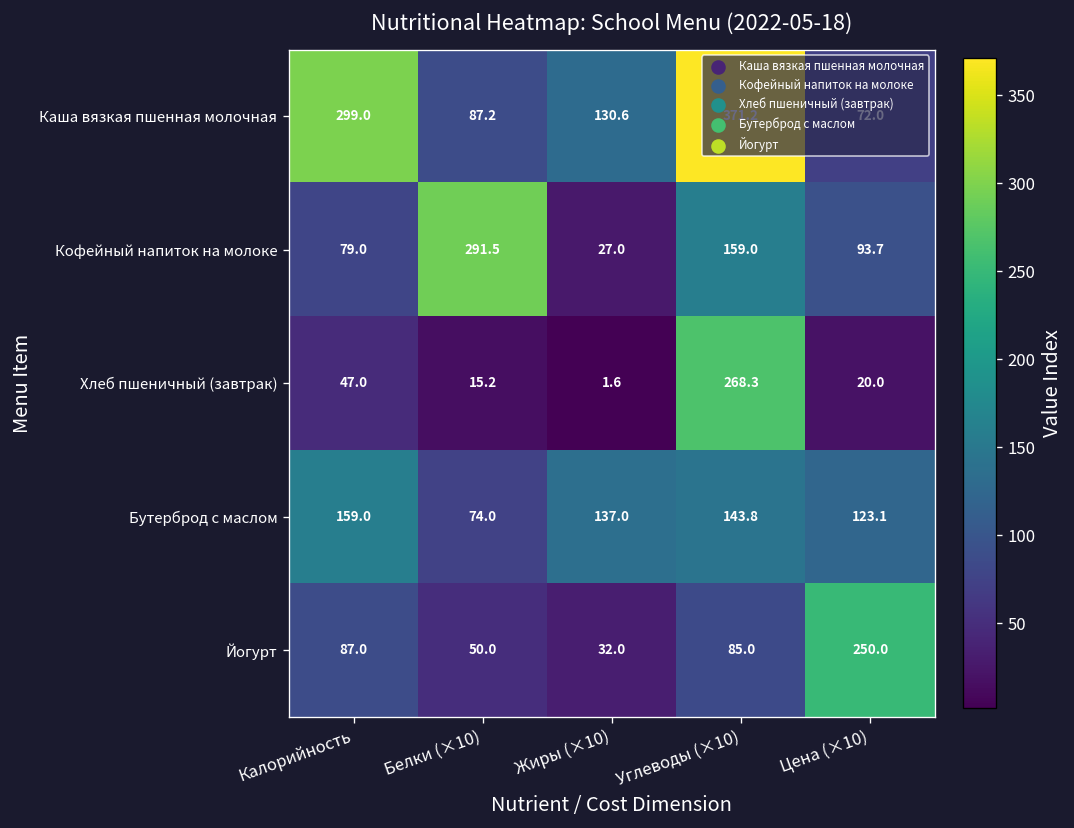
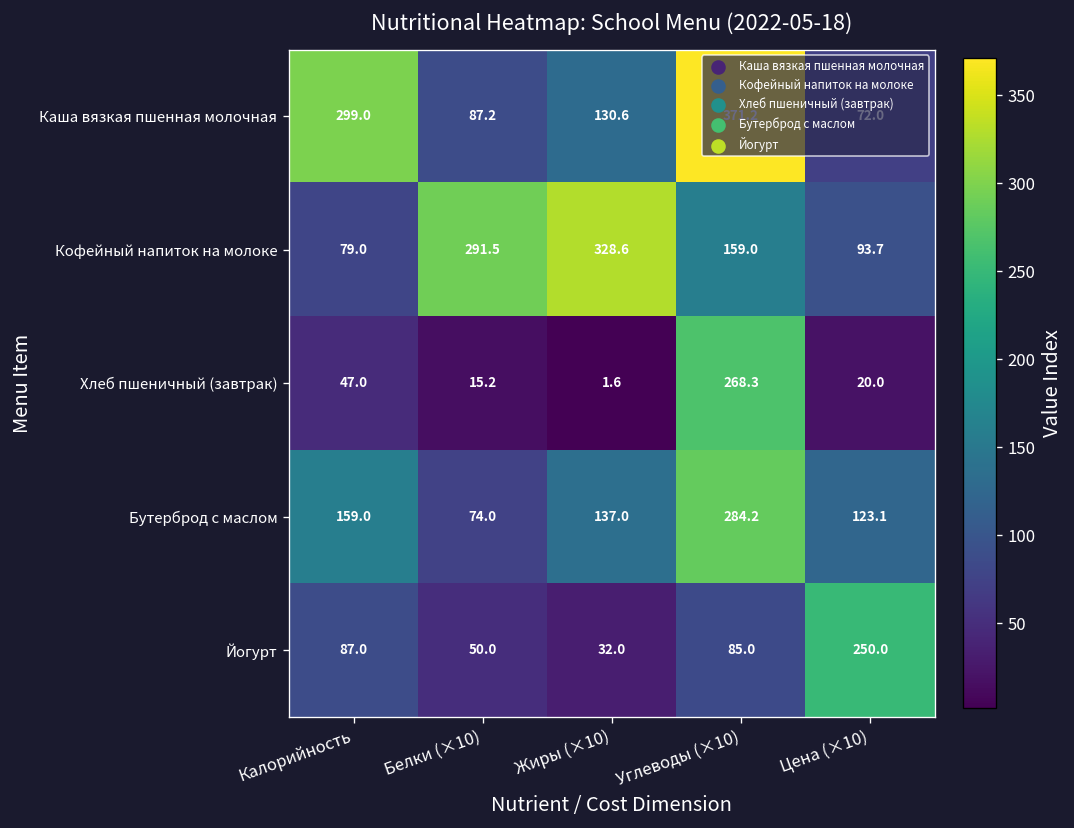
  {
    "Каша вязкая пшенная молочная": {
      "Калорийность": 299.0,
      "Белки (×10)": 87.2,
      "Жиры (×10)": 130.6
    },
    "Кофейный напиток на молоке": {
      "Калорийность": 79.0,
      "Белки (×10)": 291.5,
-     "Жиры (×10)": 27.0,
+     "Жиры (×10)": 328.6,
      "Углеводы (×10)": 159.0,
      "Цена (×10)": 93.7
    },
    "Хлеб пшеничный (завтрак)": {
      "Калорийность": 47.0,
      "Белки (×10)": 15.2,
      "Жиры (×10)": 1.6,
      "Углеводы (×10)": 268.3,
      "Цена (×10)": 20.0
    },
    "Бутерброд с маслом": {
      "Калорийность": 159.0,
      "Белки (×10)": 74.0,
      "Жиры (×10)": 137.0,
-     "Углеводы (×10)": 143.8,
+     "Углеводы (×10)": 284.2,
      "Цена (×10)": 123.1
    },
    "Йогурт": {
      "Калорийность": 87.0,
      "Белки (×10)": 50.0,
      "Жиры (×10)": 32.0,
      "Углеводы (×10)": 85.0,
      "Цена (×10)": 250.0
    }
  }
